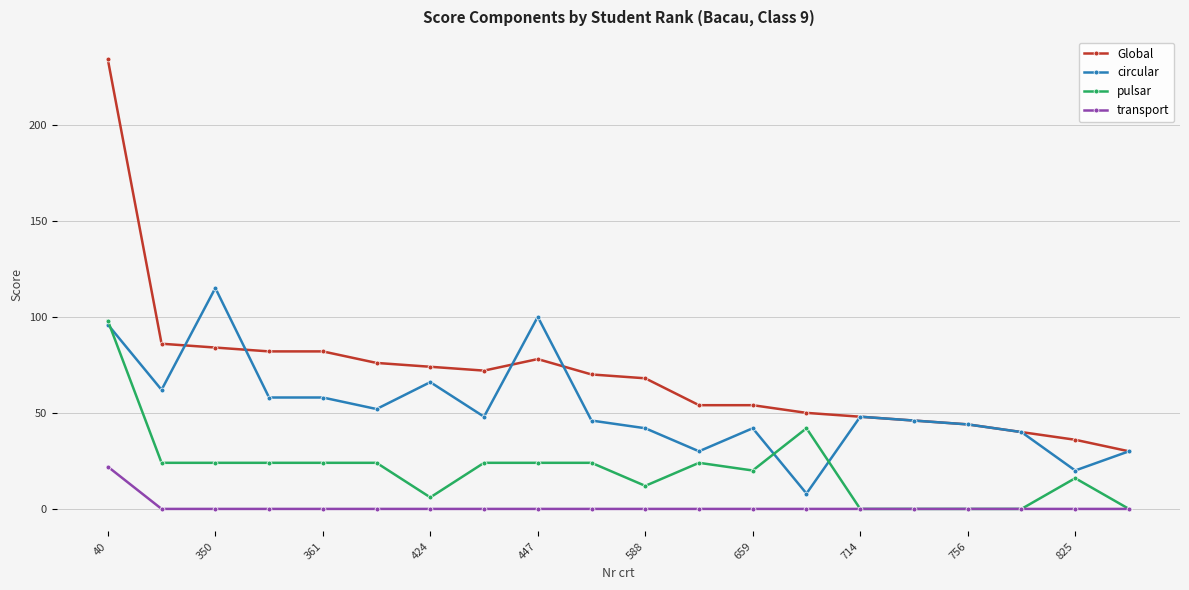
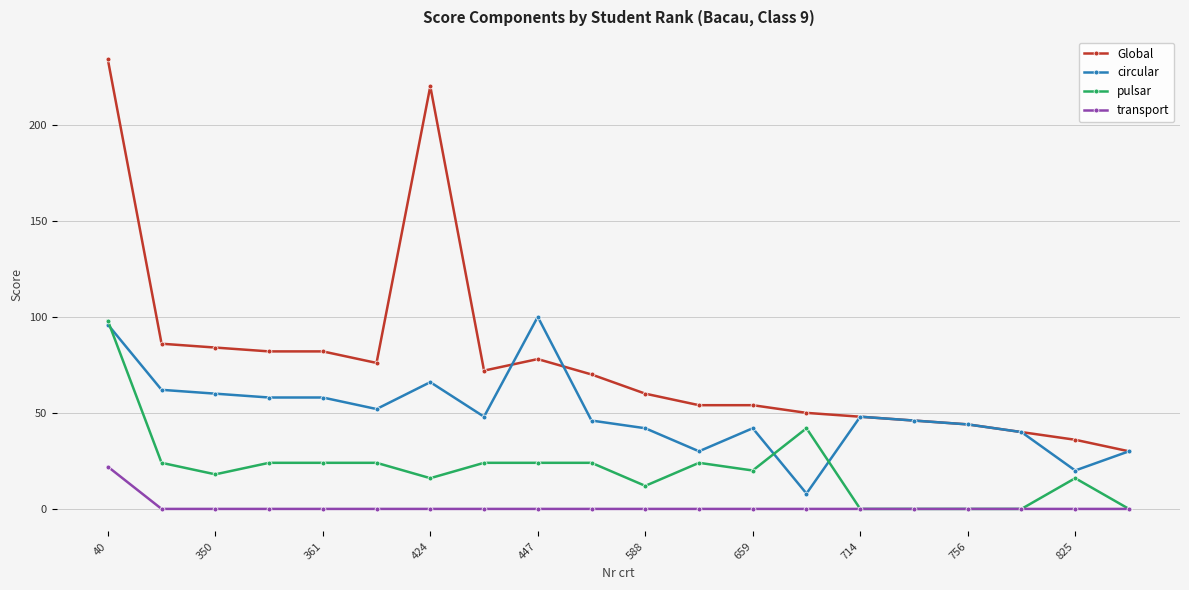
  {
    "Global": {
      "40": 234,
      "350": 84,
      "361": 82,
-     "424": 74,
+     "424": 220,
      "447": 78,
-     "588": 68,
+     "588": 60,
      "659": 54,
      "825": 36
    },
    "circular": {
      "40": 96,
-     "350": 115,
+     "350": 60,
      "361": 58,
      "424": 66,
      "447": 100,
      "588": 42,
      "659": 42,
      "825": 20
    },
    "pulsar": {
      "40": 98,
-     "350": 24,
+     "350": 18,
      "361": 24,
-     "424": 6,
+     "424": 16,
      "447": 24,
      "588": 12,
      "659": 20,
      "825": 16
    },
    "transport": {
      "40": 22,
      "350": 0,
      "361": 0,
      "424": 0,
      "447": 0,
      "588": 0,
      "659": 0,
      "825": 0
    }
  }
